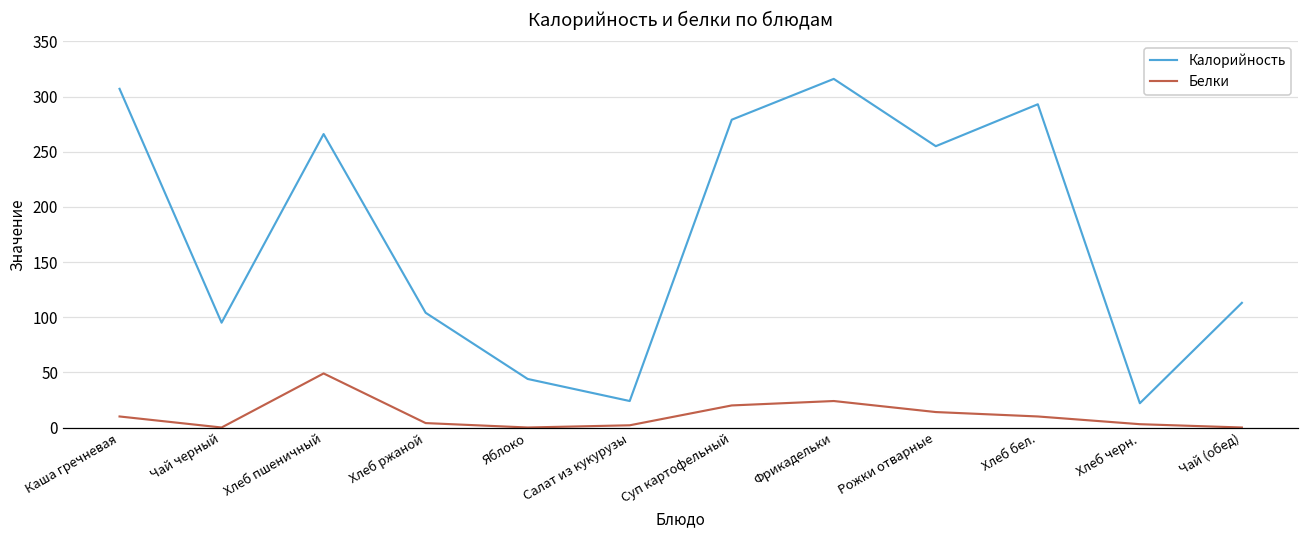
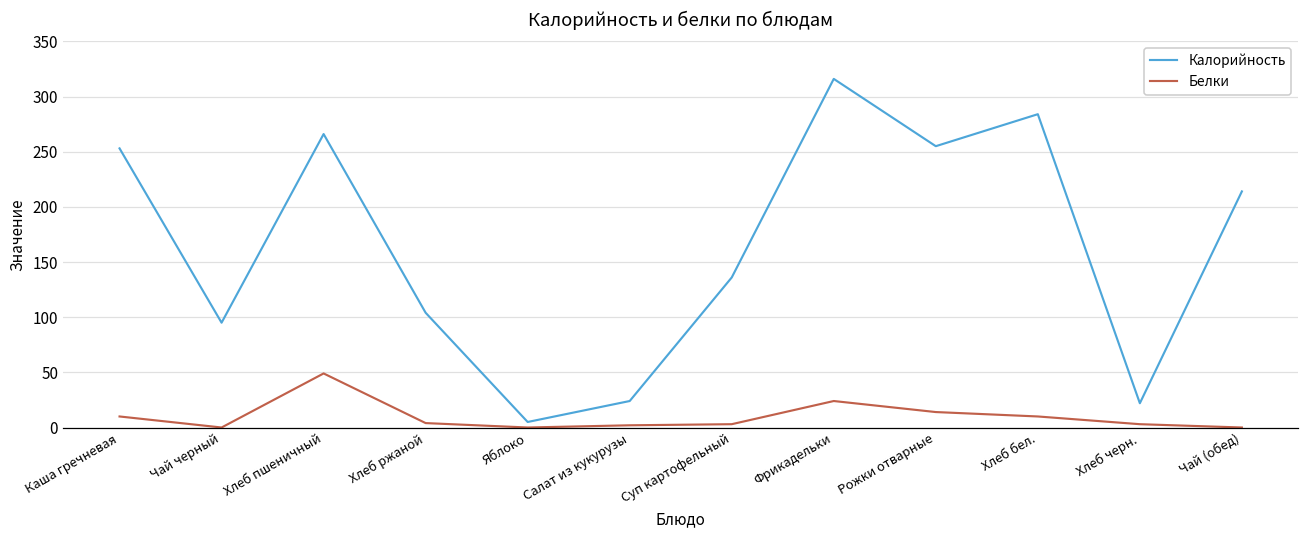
  {
    "Калорийность": {
-     "Каша гречневая": 307,
+     "Каша гречневая": 253,
      "Чай черный": 95,
      "Хлеб пшеничный": 266,
      "Хлеб ржаной": 104,
-     "Яблоко": 44,
+     "Яблоко": 5,
      "Салат из кукурузы": 24,
-     "Суп картофельный": 279,
+     "Суп картофельный": 136,
      "Фрикадельки": 316,
      "Рожки отварные": 255,
-     "Хлеб бел.": 293,
+     "Хлеб бел.": 284,
      "Хлеб черн.": 22,
-     "Чай (обед)": 113
+     "Чай (обед)": 214
    },
    "Белки": {
      "Каша гречневая": 10,
      "Чай черный": 0,
      "Хлеб пшеничный": 49,
      "Хлеб ржаной": 4,
      "Яблоко": 0,
      "Салат из кукурузы": 2,
-     "Суп картофельный": 20,
+     "Суп картофельный": 3,
      "Фрикадельки": 24,
      "Рожки отварные": 14,
      "Хлеб бел.": 10,
      "Хлеб черн.": 3,
      "Чай (обед)": 0
    }
  }
